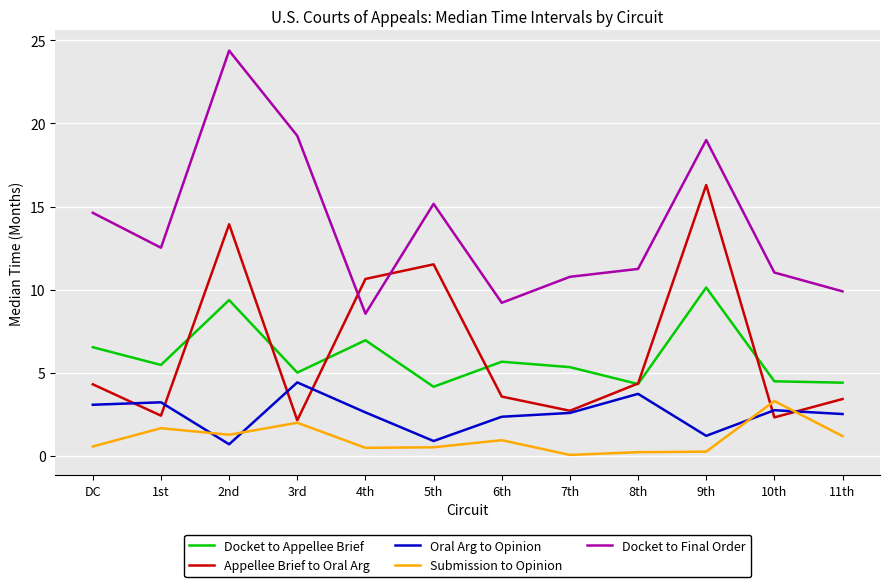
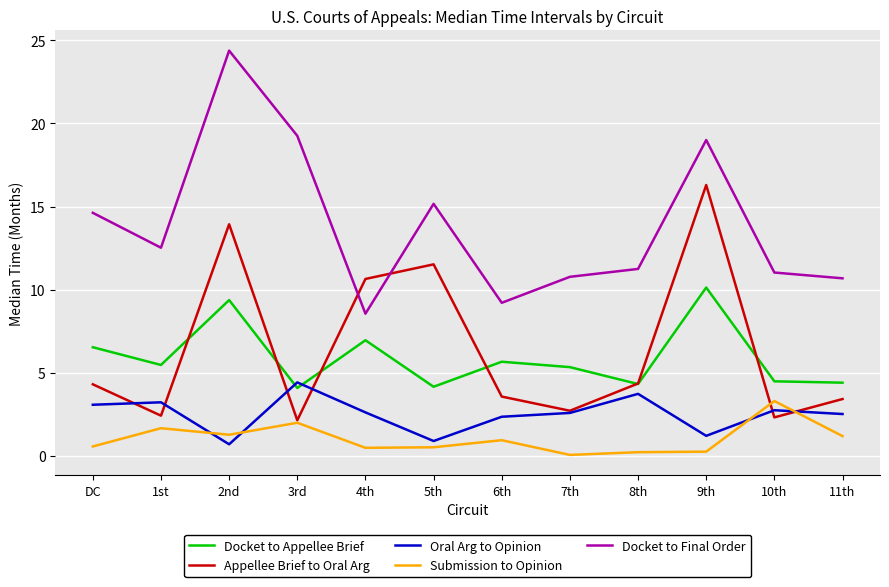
  {
    "Docket to Appellee Brief": {
      "DC": 6.5,
      "1st": 5.5,
      "2nd": 9.4,
-     "3rd": 5.0,
+     "3rd": 4.1,
      "4th": 7.0,
      "5th": 4.2,
      "6th": 5.7,
      "7th": 5.3,
      "9th": 10.1,
      "10th": 4.5,
      "11th": 4.4
    },
    "Appellee Brief to Oral Arg": {
      "DC": 4.3,
      "1st": 2.4,
      "2nd": 13.9,
      "4th": 10.6,
      "5th": 11.5,
      "6th": 3.6,
      "9th": 16.3,
      "10th": 2.3,
      "11th": 3.4
    },
    "Oral Arg to Opinion": {
      "DC": 3.1,
      "1st": 3.2,
      "2nd": 0.7,
      "3rd": 4.4,
      "4th": 2.6,
      "5th": 0.9,
      "6th": 2.4,
      "8th": 3.7,
      "9th": 1.2,
      "10th": 2.8,
      "11th": 2.5
    },
    "Submission to Opinion": {
      "DC": 0.6,
      "1st": 1.7,
      "2nd": 1.3,
      "4th": 0.5,
      "5th": 0.5,
      "6th": 1.0,
      "7th": 0.1,
      "8th": 0.2,
      "9th": 0.3,
      "10th": 3.3,
      "11th": 1.2
    },
    "Docket to Final Order": {
      "DC": 14.6,
      "1st": 12.5,
      "2nd": 24.4,
      "3rd": 19.3,
      "4th": 8.6,
      "5th": 15.2,
      "6th": 9.2,
      "7th": 10.8,
      "8th": 11.3,
      "9th": 19.0,
      "10th": 11.0,
-     "11th": 9.9
+     "11th": 10.7
    }
  }
